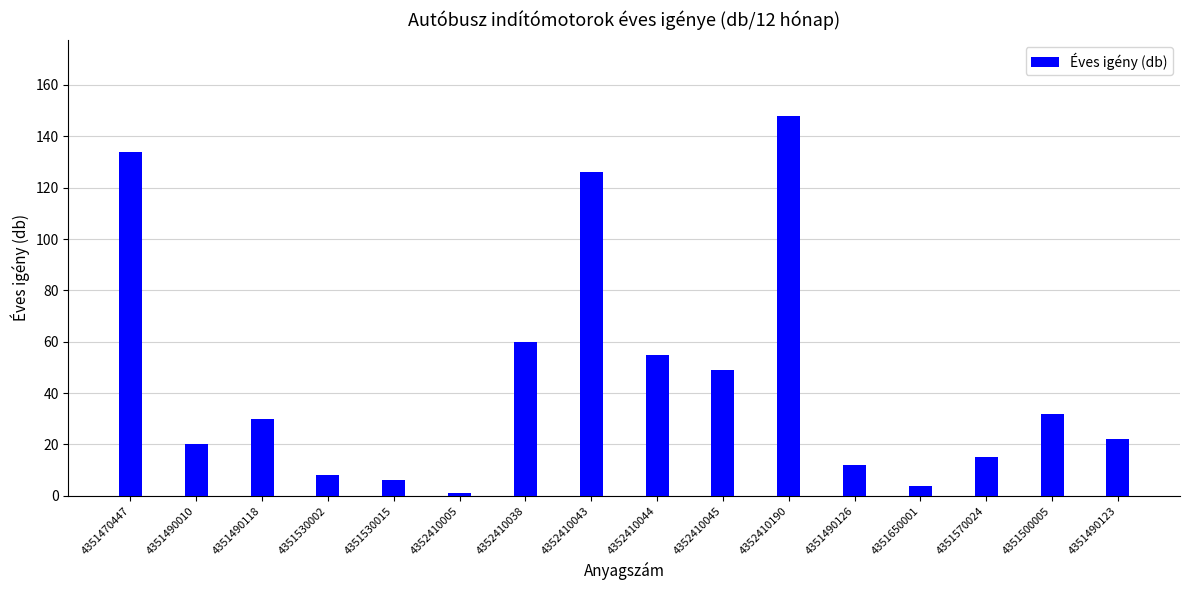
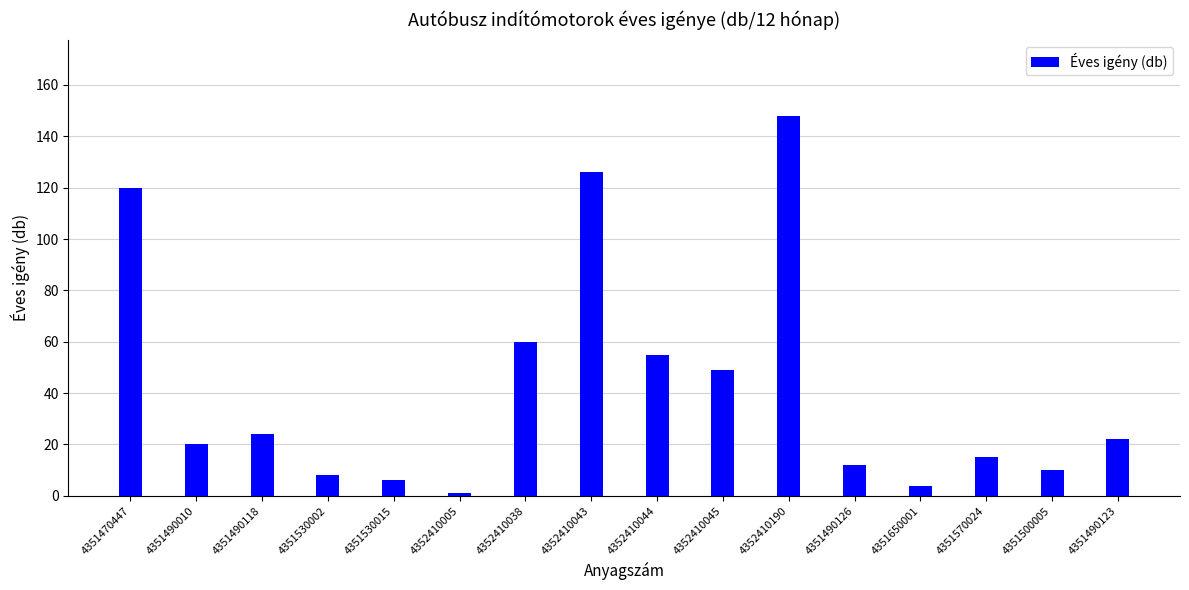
  {
-   "4351470447": 134,
+   "4351470447": 120,
    "4351490010": 20,
-   "4351490118": 30,
+   "4351490118": 24,
    "4351530002": 8,
    "4351530015": 6,
    "4352410005": 1,
    "4352410038": 60,
    "4352410043": 126,
    "4352410044": 55,
    "4352410045": 49,
    "4352410190": 148,
    "4351490126": 12,
    "4351650001": 4,
    "4351570024": 15,
-   "4351500005": 32,
+   "4351500005": 10,
    "4351490123": 22
  }
